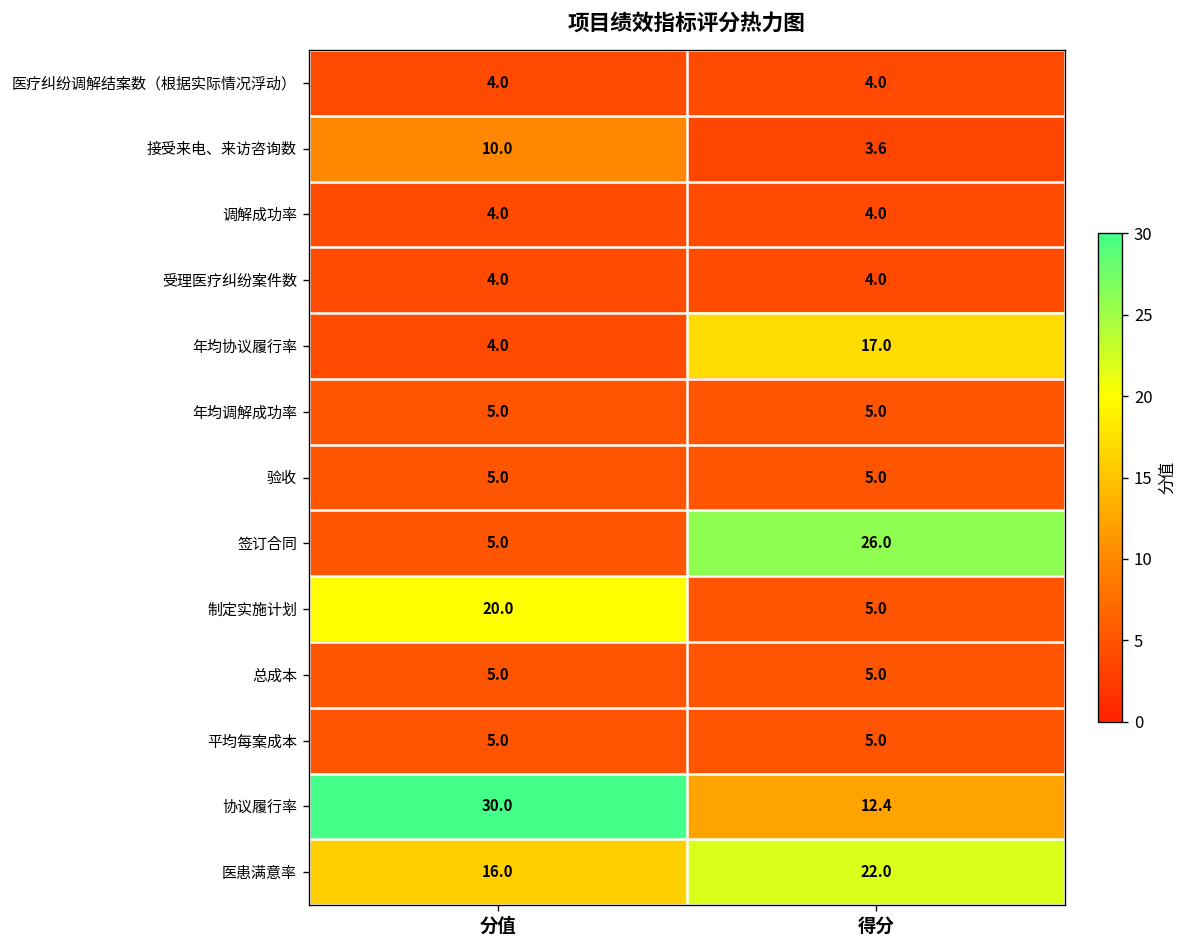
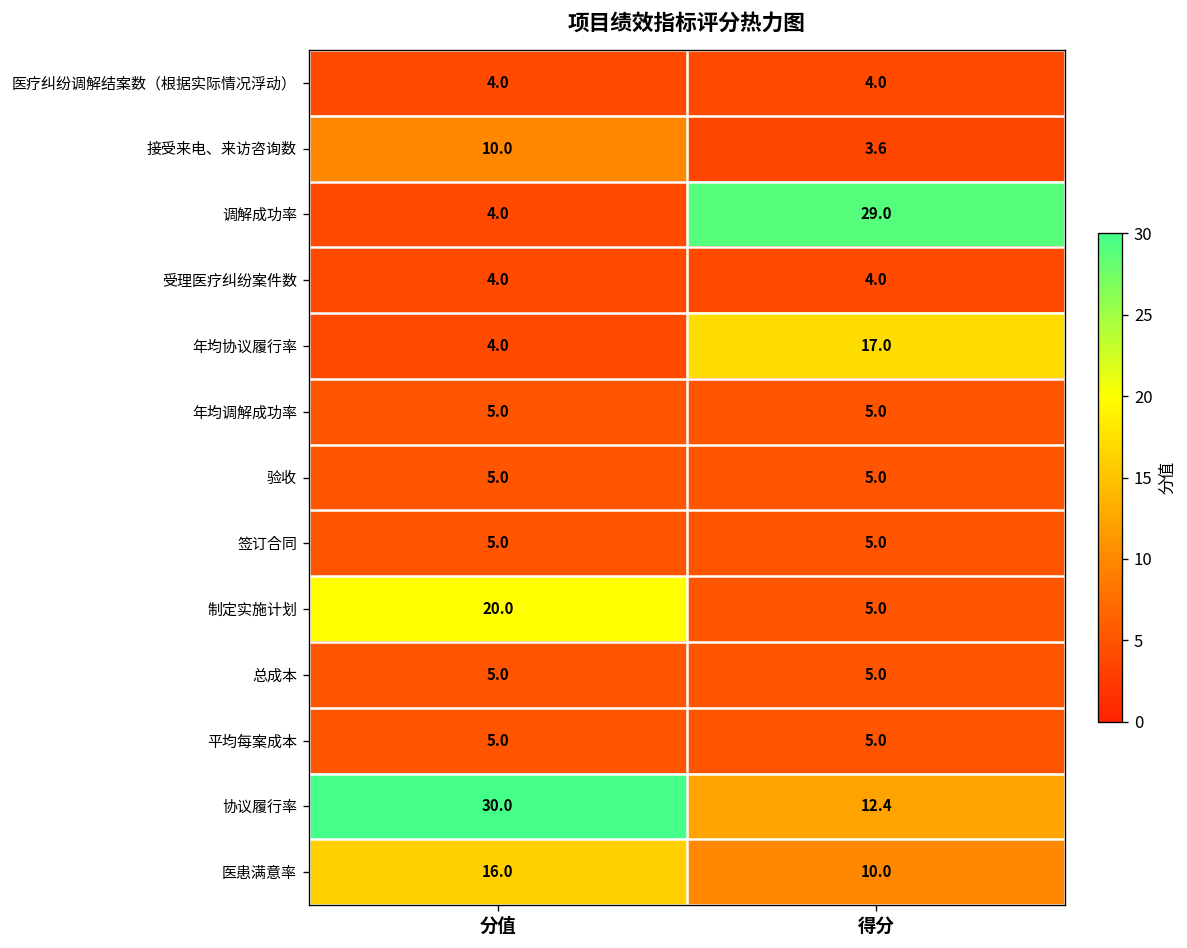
  {
    "医疗纠纷调解结案数（根据实际情况浮动）": {
      "分值": 4.0,
      "得分": 4.0
    },
    "接受来电、来访咨询数": {
      "分值": 10.0,
      "得分": 3.6
    },
    "调解成功率": {
      "分值": 4.0,
-     "得分": 4.0
+     "得分": 29.0
    },
    "受理医疗纠纷案件数": {
      "分值": 4.0,
      "得分": 4.0
    },
    "年均协议履行率": {
      "分值": 4.0,
      "得分": 17.0
    },
    "年均调解成功率": {
      "分值": 5.0,
      "得分": 5.0
    },
    "验收": {
      "分值": 5.0,
      "得分": 5.0
    },
    "签订合同": {
      "分值": 5.0,
-     "得分": 26.0
+     "得分": 5.0
    },
    "制定实施计划": {
      "分值": 20.0,
      "得分": 5.0
    },
    "总成本": {
      "分值": 5.0,
      "得分": 5.0
    },
    "平均每案成本": {
      "分值": 5.0,
      "得分": 5.0
    },
    "协议履行率": {
      "分值": 30.0,
      "得分": 12.4
    },
    "医患满意率": {
      "分值": 16.0,
-     "得分": 22.0
+     "得分": 10.0
    }
  }
